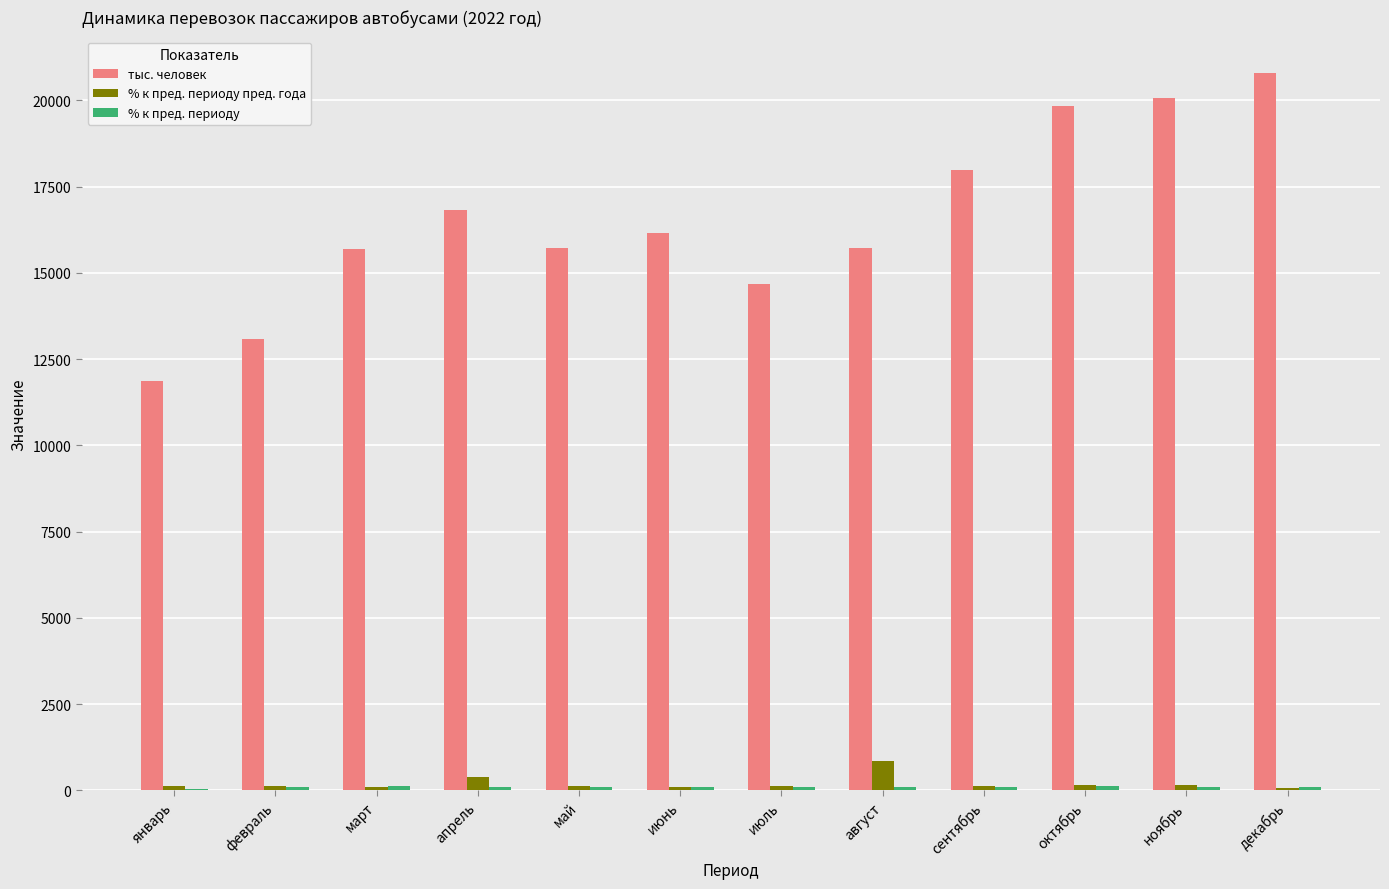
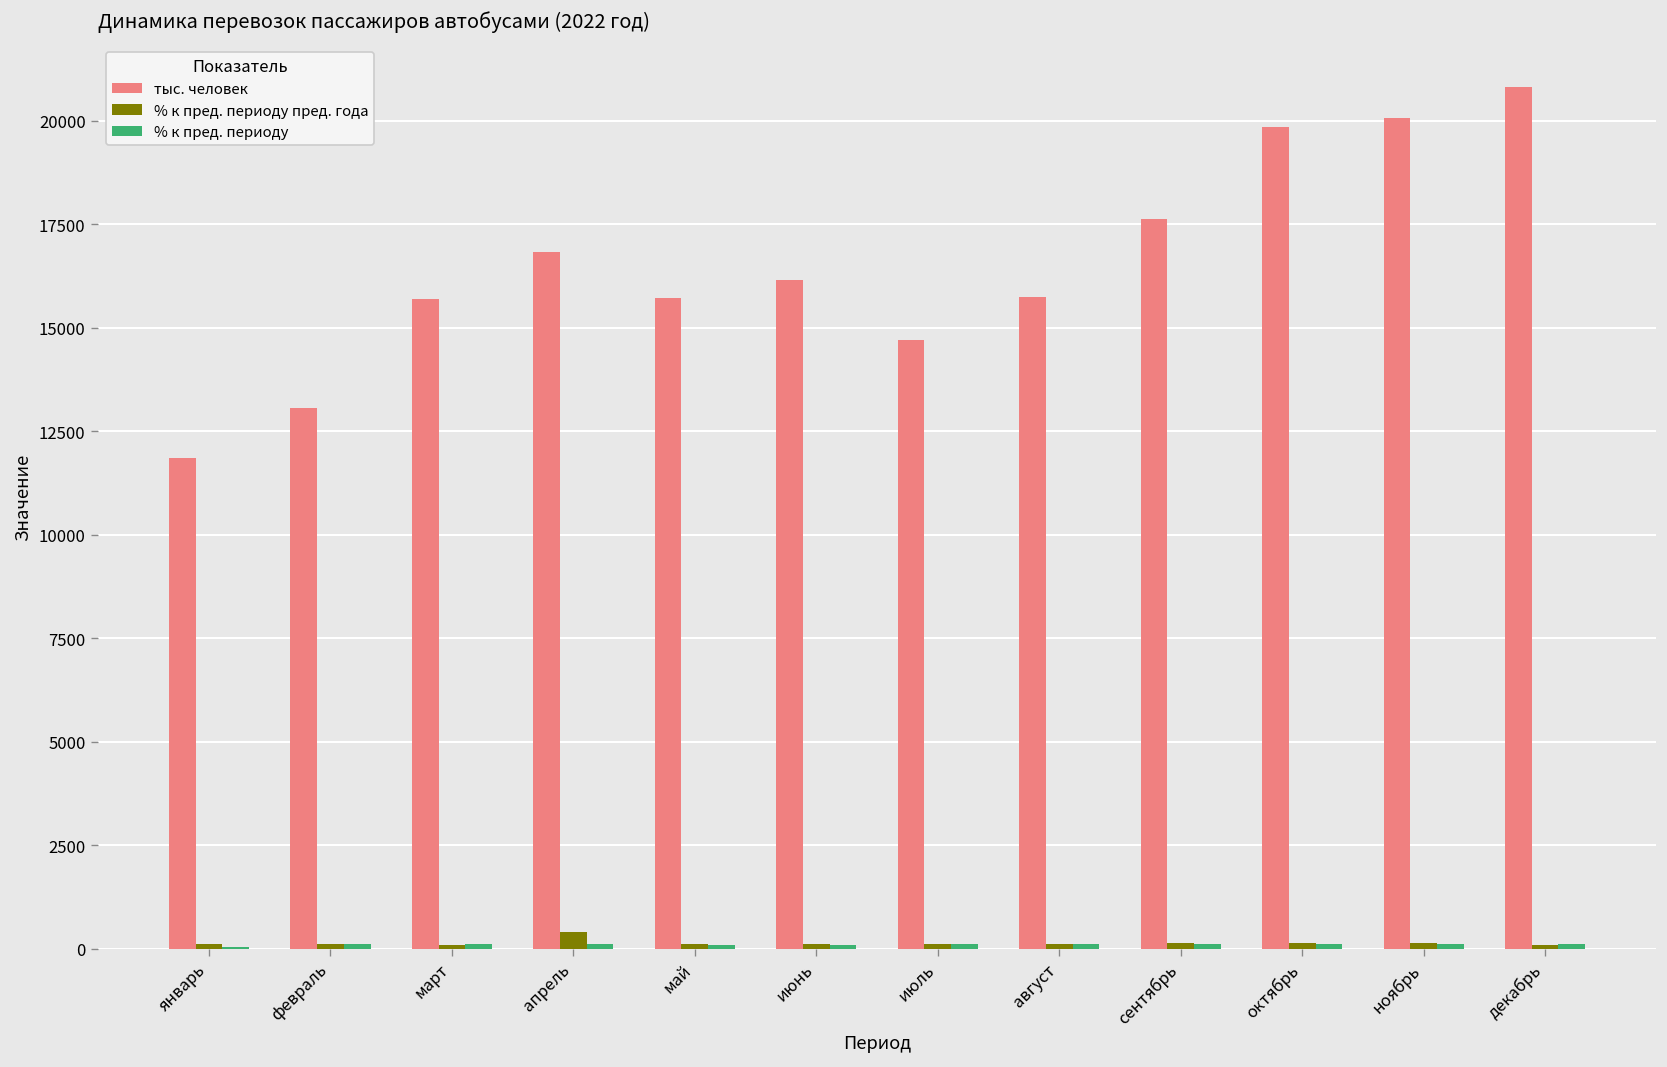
  {
    "тыс. человек": {
      "январь": 11900,
      "февраль": 13100,
      "март": 15700,
      "апрель": 16800,
      "май": 15700,
      "июнь": 16200,
      "июль": 14700,
      "август": 15700,
-     "сентябрь": 18000,
+     "сентябрь": 17600,
      "октябрь": 19800,
      "ноябрь": 20100,
      "декабрь": 20800
    },
    "% к пред. периоду пред. года": {
      "январь": 100,
      "февраль": 100,
      "март": 100,
      "апрель": 400,
      "май": 100,
      "июнь": 100,
      "июль": 100,
-     "август": 800,
+     "август": 100,
      "сентябрь": 100,
      "октябрь": 100,
      "ноябрь": 100,
      "декабрь": 100
    },
    "% к пред. периоду": {
      "февраль": 100,
      "март": 100,
      "апрель": 100,
      "май": 100,
      "июнь": 100,
      "июль": 100,
      "август": 100,
      "сентябрь": 100,
      "октябрь": 100,
      "ноябрь": 100,
      "декабрь": 100
    }
  }
